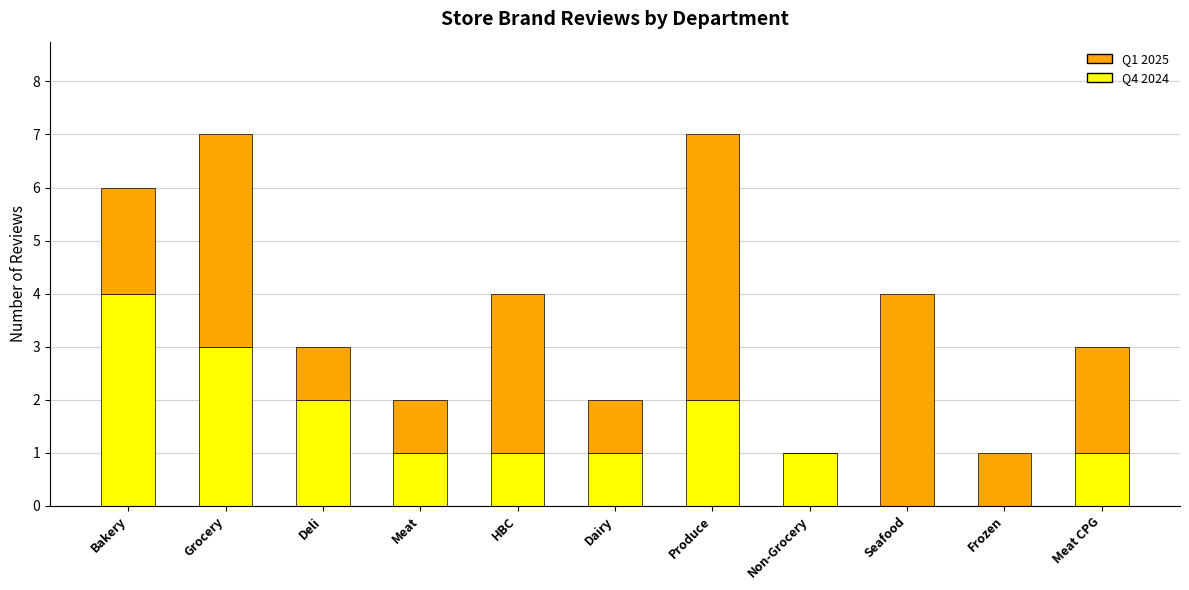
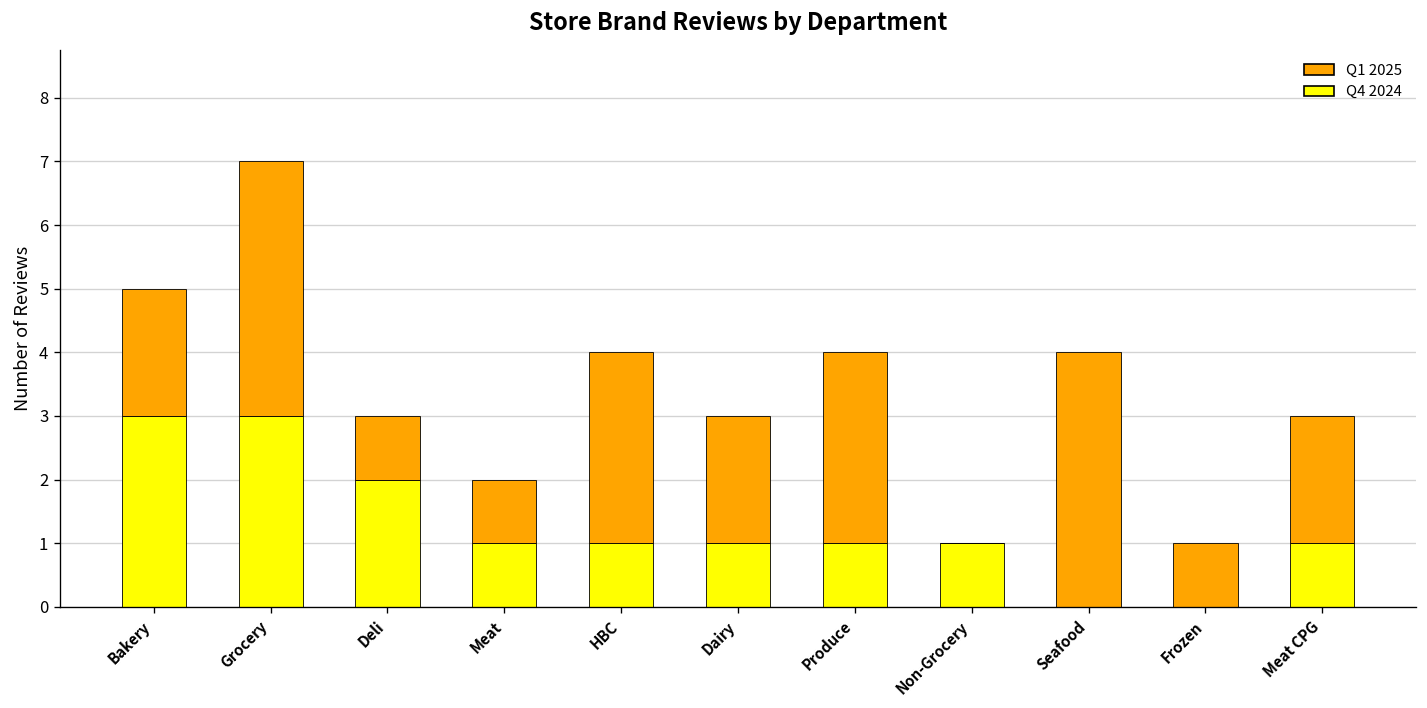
  {
    "Q4 2024": {
-     "Bakery": 4,
+     "Bakery": 3,
      "Grocery": 3,
      "Deli": 2,
      "Meat": 1,
      "HBC": 1,
      "Dairy": 1,
-     "Produce": 2,
+     "Produce": 1,
      "Non-Grocery": 1,
      "Seafood": 0,
      "Frozen": 0,
      "Meat CPG": 1
    },
    "Q1 2025": {
-     "Dairy": 1,
-     "Produce": 5
+     "Dairy": 2,
+     "Produce": 3
    }
  }
